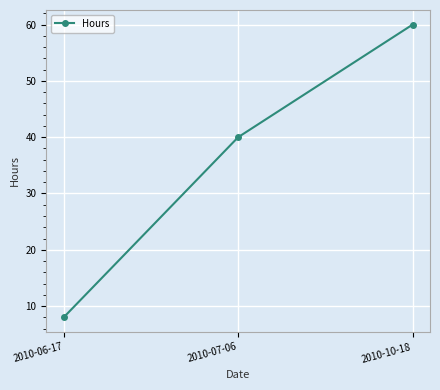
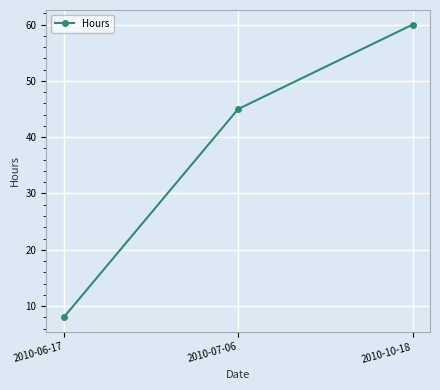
  {
    "2010-06-17": 8,
-   "2010-07-06": 40,
+   "2010-07-06": 45,
    "2010-10-18": 60
  }
